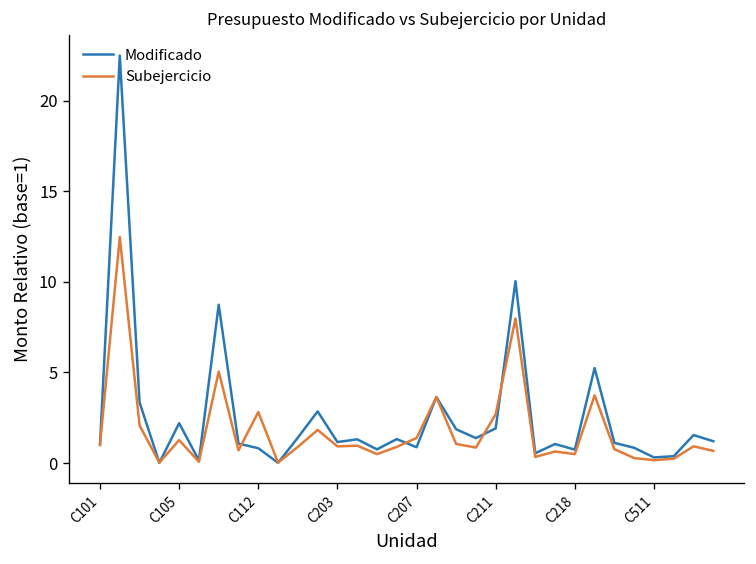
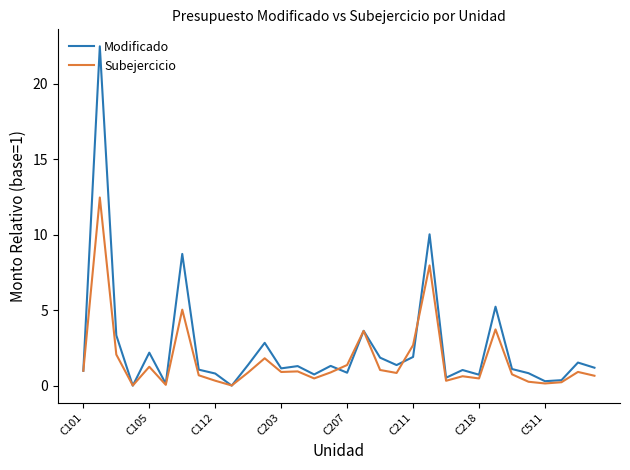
  {
    "Modificado": {
      "C105": 2.2,
      "C112": 0.8,
      "C203": 1.2,
      "C207": 0.9,
      "C211": 1.9,
      "C218": 0.7
    },
    "Subejercicio": {
      "C105": 1.3,
-     "C112": 2.8,
+     "C112": 0.3,
      "C203": 0.9,
      "C207": 1.4,
      "C211": 2.7,
      "C218": 0.5
    }
  }
